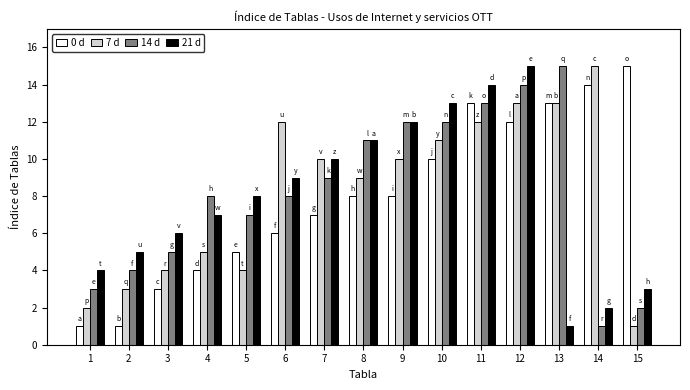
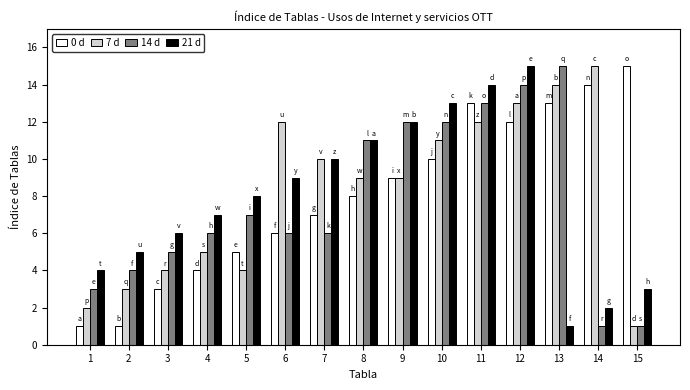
  {
    "0 d": {
      "1": 1,
      "2": 1,
      "3": 3,
      "4": 4,
      "5": 5,
      "6": 6,
      "7": 7,
      "8": 8,
-     "9": 8,
+     "9": 9,
      "10": 10,
      "11": 13,
      "12": 12,
      "13": 13,
      "14": 14,
      "15": 15
    },
    "7 d": {
      "1": 2,
      "2": 3,
      "3": 4,
      "4": 5,
      "5": 4,
      "6": 12,
      "7": 10,
      "8": 9,
-     "9": 10,
+     "9": 9,
      "10": 11,
      "11": 12,
      "12": 13,
-     "13": 13,
+     "13": 14,
      "14": 15,
      "15": 1
    },
    "14 d": {
      "1": 3,
      "2": 4,
      "3": 5,
-     "4": 8,
+     "4": 6,
      "5": 7,
-     "6": 8,
-     "7": 9,
+     "6": 6,
+     "7": 6,
      "8": 11,
      "9": 12,
      "10": 12,
      "11": 13,
      "12": 14,
      "13": 15,
      "14": 1,
-     "15": 2
+     "15": 1
    },
    "21 d": {
      "1": 4,
      "2": 5,
      "3": 6,
      "4": 7,
      "5": 8,
      "6": 9,
      "7": 10,
      "8": 11,
      "9": 12,
      "10": 13,
      "11": 14,
      "12": 15,
      "13": 1,
      "14": 2,
      "15": 3
    }
  }
